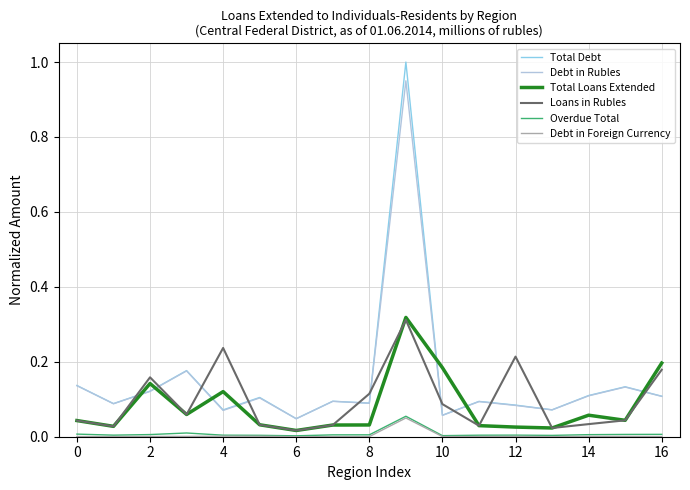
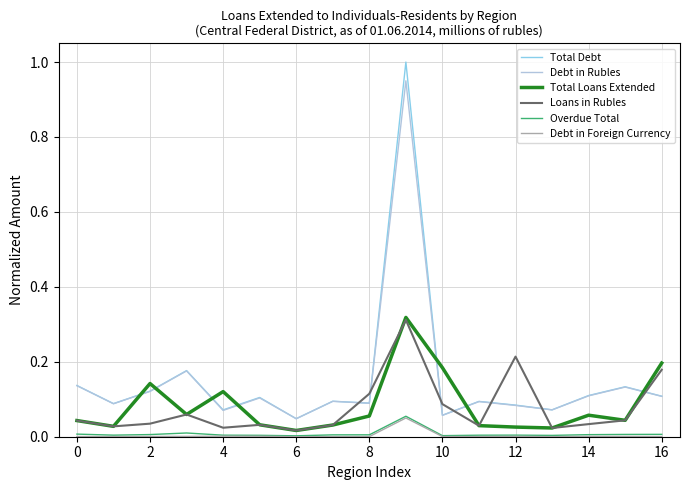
  {
    "Total Loans Extended": {
      "2": 0.14,
      "4": 0.12,
-     "8": 0.03,
+     "8": 0.06,
      "10": 0.18,
      "12": 0.03,
      "14": 0.06,
      "16": 0.20
    },
    "Loans in Rubles": {
-     "2": 0.16,
-     "4": 0.24,
+     "2": 0.03,
+     "4": 0.02,
      "8": 0.11,
      "10": 0.09,
      "12": 0.21,
      "14": 0.03,
      "16": 0.18
    }
  }
